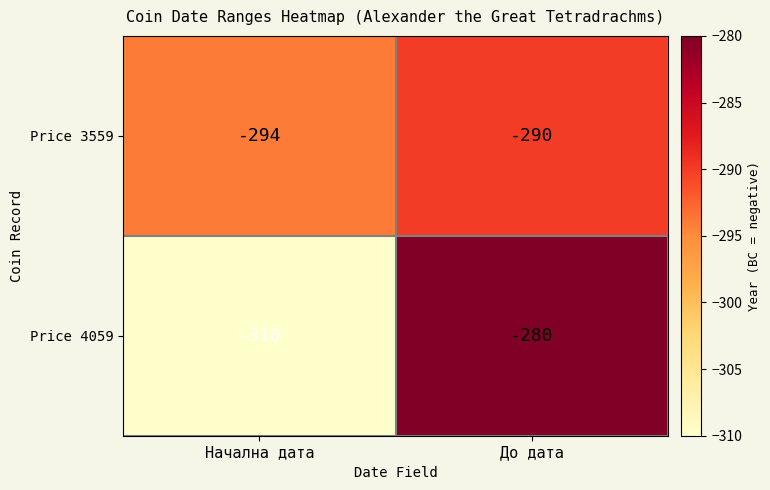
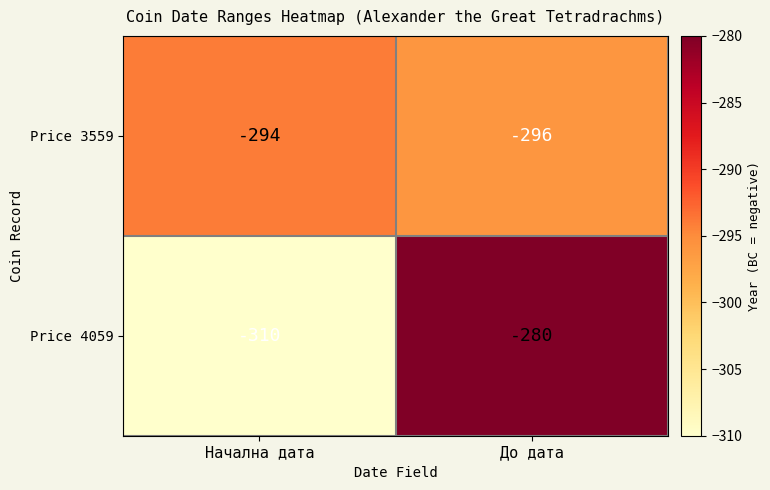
  {
    "Price 3559": {
      "Начална дата": -294,
-     "До дата": -290
+     "До дата": -296
    },
    "Price 4059": {
      "Начална дата": -310,
      "До дата": -280
    }
  }
